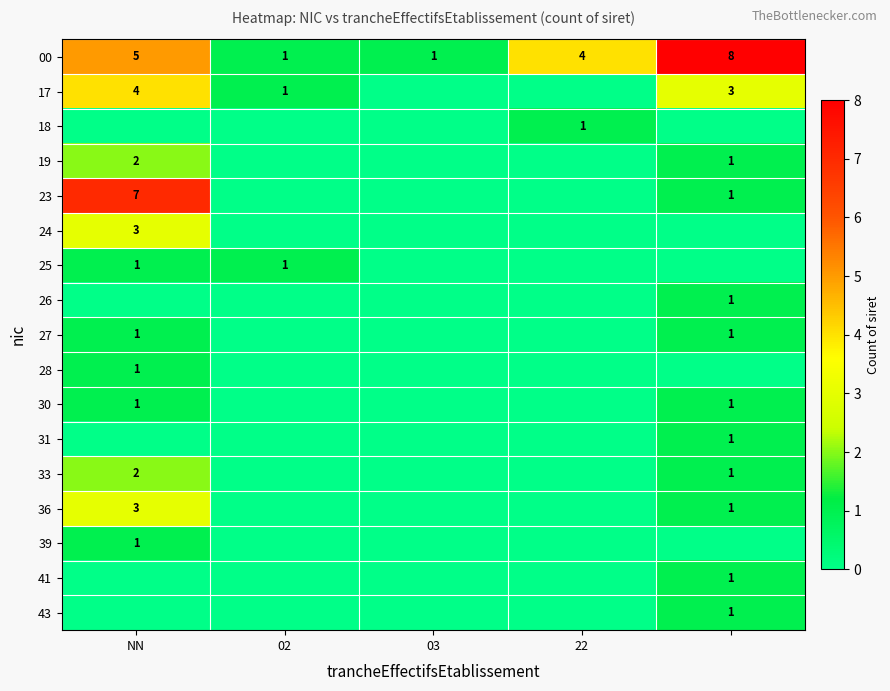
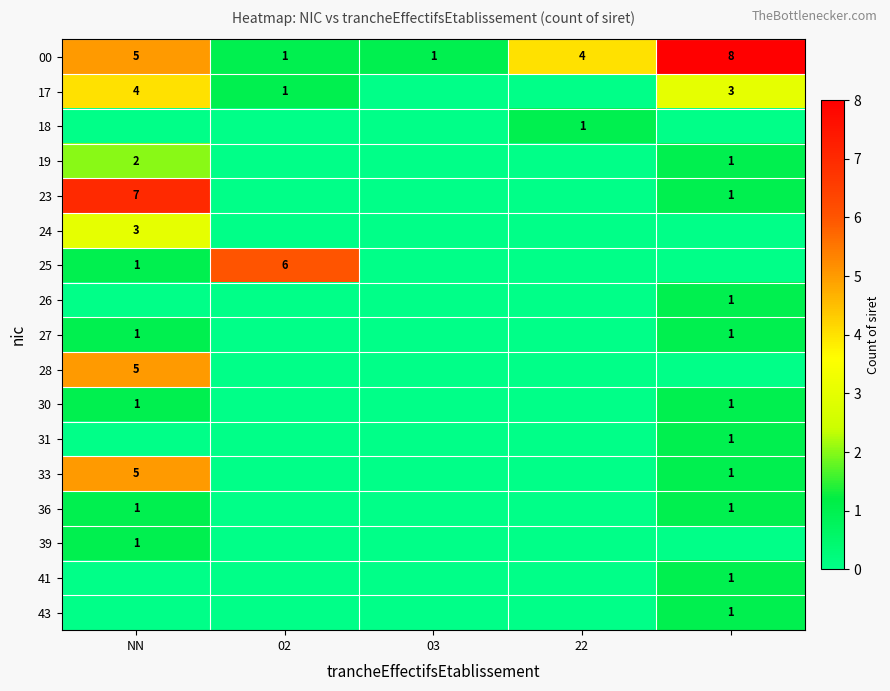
  {
    "00": {
      "NN": 5,
      "02": 1,
      "03": 1,
      "22": 4
    },
    "17": {
      "NN": 4,
      "02": 1
    },
    "18": {
      "22": 1
    },
    "19": {
      "NN": 2
    },
    "23": {
      "NN": 7
    },
    "24": {
      "NN": 3
    },
    "25": {
      "NN": 1,
-     "02": 1
+     "02": 6
    },
    "27": {
      "NN": 1
    },
    "28": {
-     "NN": 1
+     "NN": 5
    },
    "30": {
      "NN": 1
    },
    "33": {
-     "NN": 2
+     "NN": 5
    },
    "36": {
-     "NN": 3
+     "NN": 1
    },
    "39": {
      "NN": 1
    }
  }
